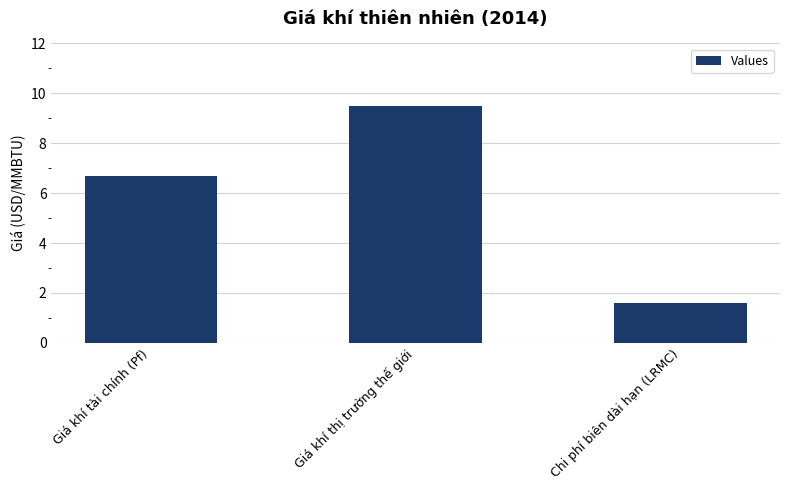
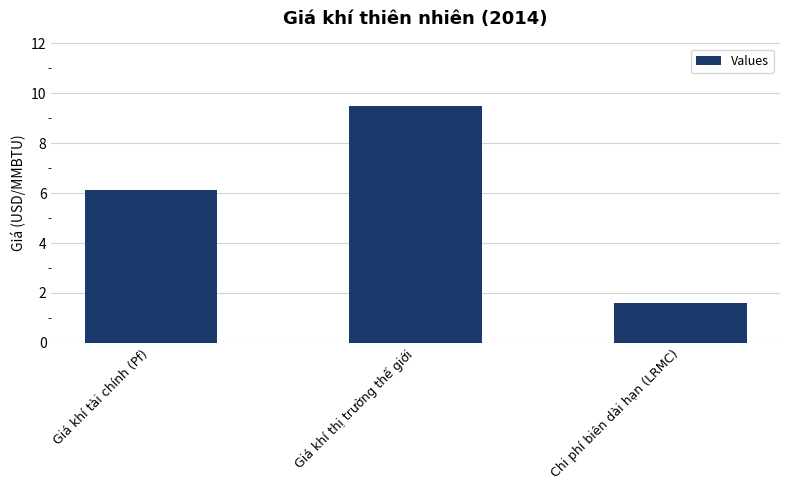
  {
-   "Giá khí tài chính (Pf)": 6.7,
+   "Giá khí tài chính (Pf)": 6.1,
    "Giá khí thị trường thế giới": 9.5,
    "Chi phí biên dài hạn (LRMC)": 1.6
  }
